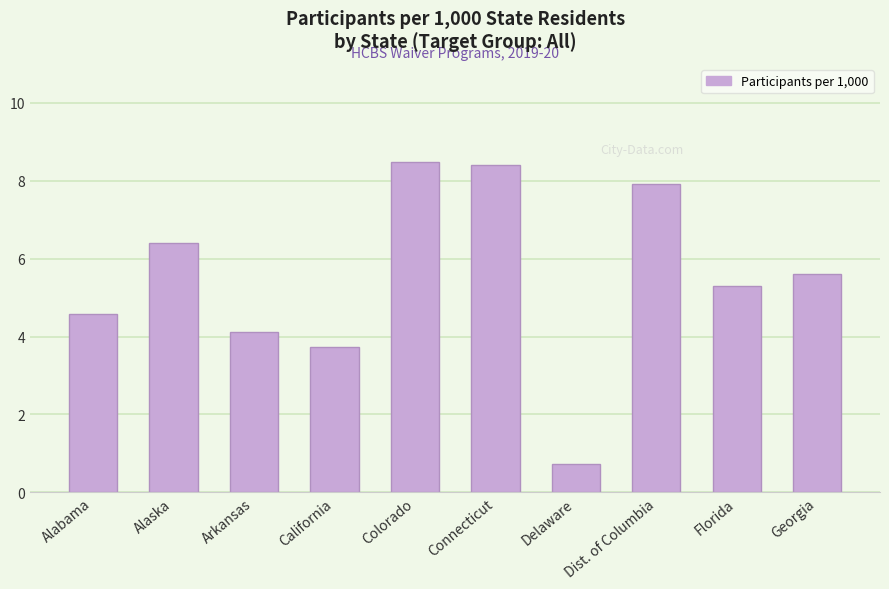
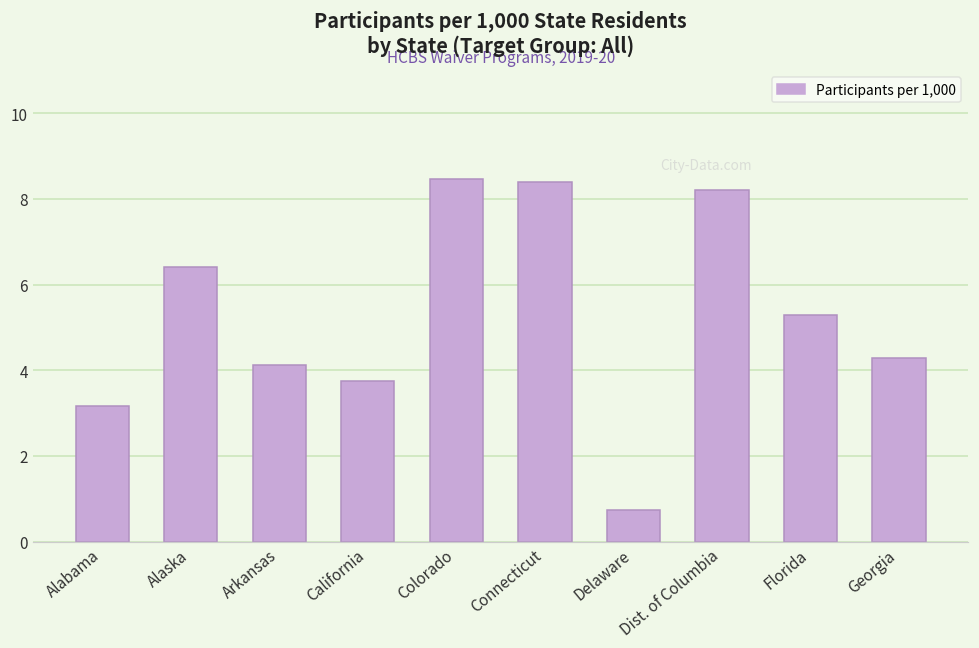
  {
-   "Alabama": 4.6,
+   "Alabama": 3.2,
    "Alaska": 6.4,
    "Arkansas": 4.1,
    "California": 3.7,
    "Colorado": 8.5,
    "Connecticut": 8.4,
    "Delaware": 0.7,
-   "Dist. of Columbia": 7.9,
+   "Dist. of Columbia": 8.2,
    "Florida": 5.3,
-   "Georgia": 5.6
+   "Georgia": 4.3
  }
